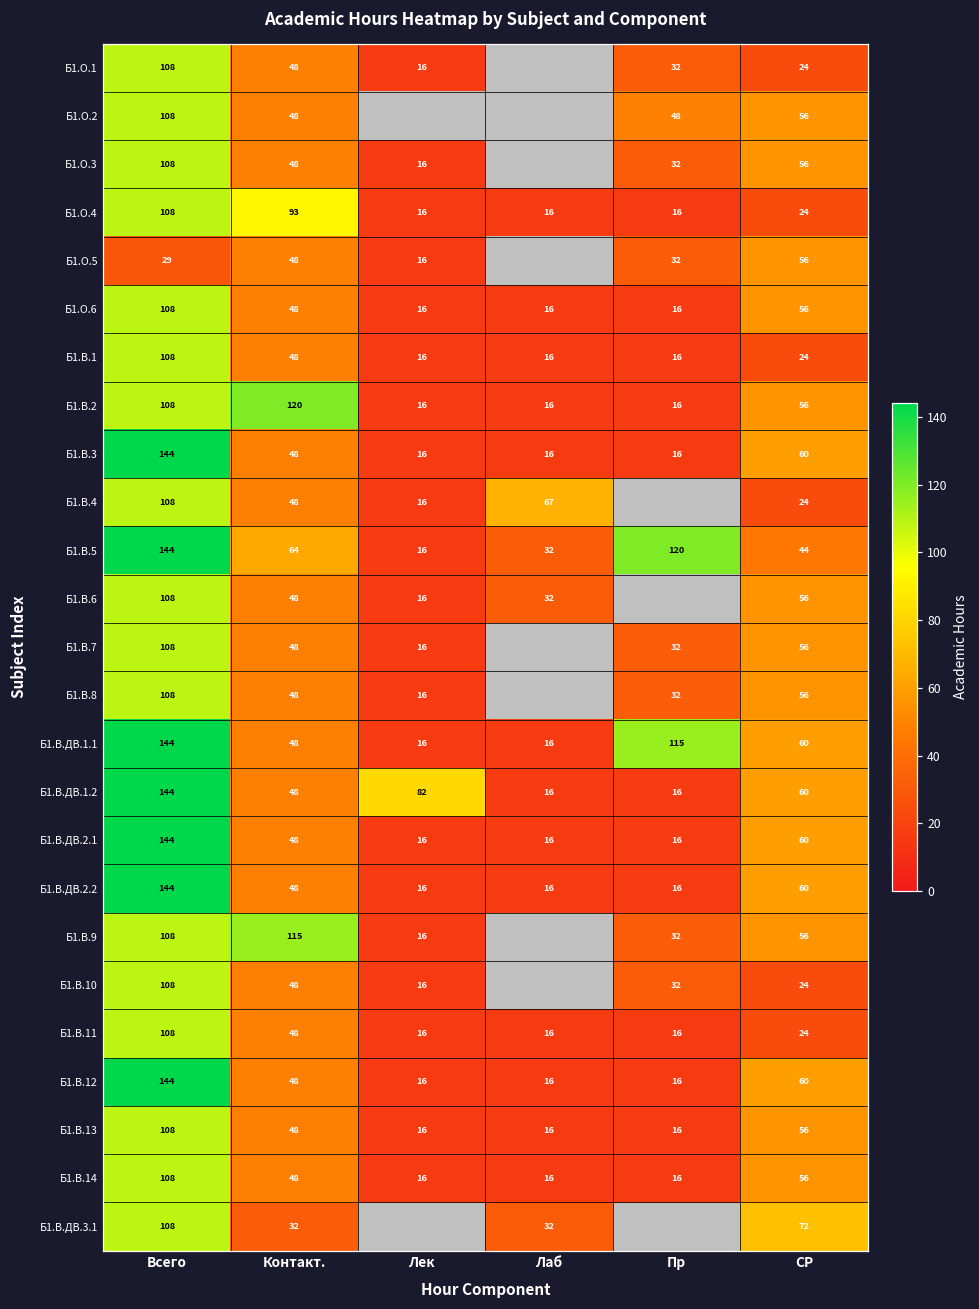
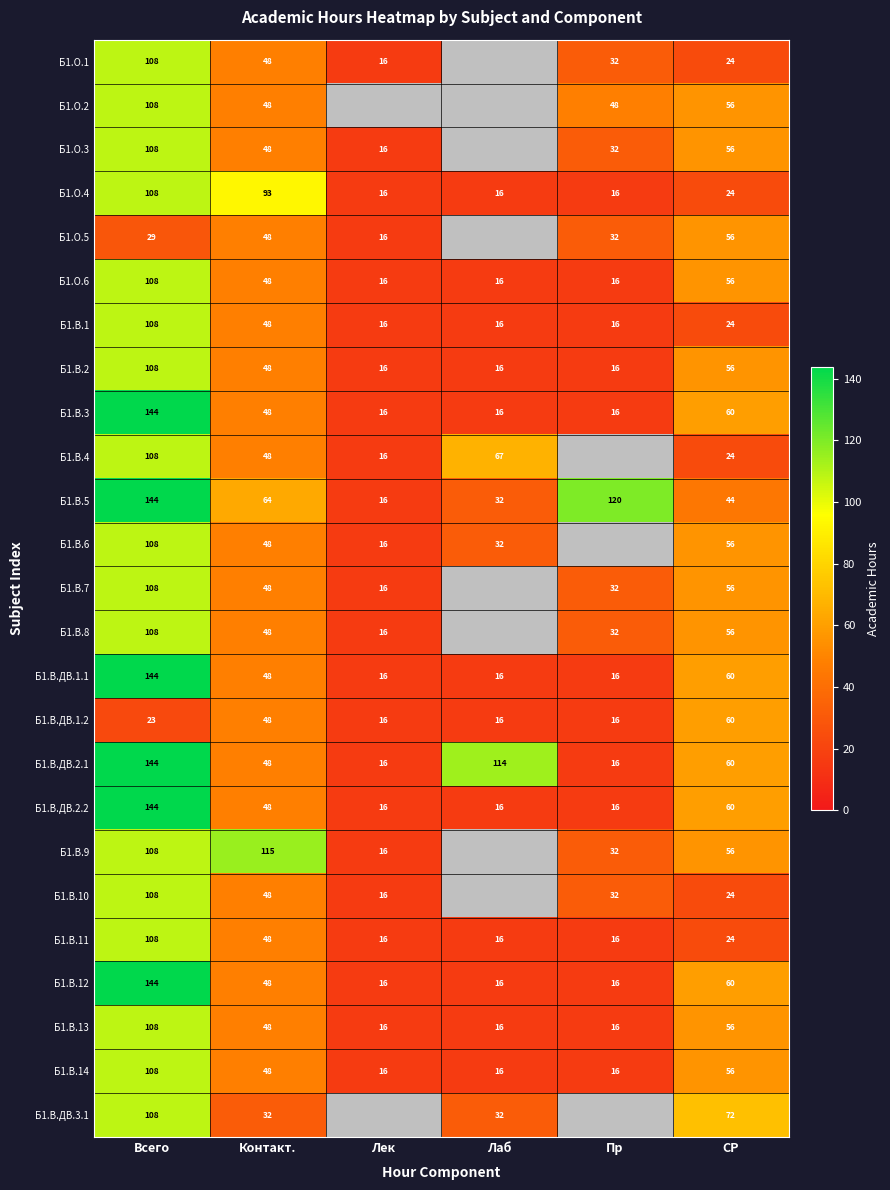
  {
    "Б1.О.1": {
      "Всего": 108,
      "Контакт.": 48,
      "Лек": 16,
      "Пр": 32,
      "СР": 24
    },
    "Б1.О.2": {
      "Всего": 108,
      "Контакт.": 48,
      "Пр": 48,
      "СР": 56
    },
    "Б1.О.3": {
      "Всего": 108,
      "Контакт.": 48,
      "Лек": 16,
      "Пр": 32,
      "СР": 56
    },
    "Б1.О.4": {
      "Всего": 108,
      "Контакт.": 93,
      "Лек": 16,
      "Лаб": 16,
      "Пр": 16,
      "СР": 24
    },
    "Б1.О.5": {
      "Всего": 29,
      "Контакт.": 48,
      "Лек": 16,
      "Пр": 32,
      "СР": 56
    },
    "Б1.О.6": {
      "Всего": 108,
      "Контакт.": 48,
      "Лек": 16,
      "Лаб": 16,
      "Пр": 16,
      "СР": 56
    },
    "Б1.В.1": {
      "Всего": 108,
      "Контакт.": 48,
      "Лек": 16,
      "Лаб": 16,
      "Пр": 16,
      "СР": 24
    },
    "Б1.В.2": {
      "Всего": 108,
-     "Контакт.": 120,
+     "Контакт.": 48,
      "Лек": 16,
      "Лаб": 16,
      "Пр": 16,
      "СР": 56
    },
    "Б1.В.3": {
      "Всего": 144,
      "Контакт.": 48,
      "Лек": 16,
      "Лаб": 16,
      "Пр": 16,
      "СР": 60
    },
    "Б1.В.4": {
      "Всего": 108,
      "Контакт.": 48,
      "Лек": 16,
      "Лаб": 67,
      "СР": 24
    },
    "Б1.В.5": {
      "Всего": 144,
      "Контакт.": 64,
      "Лек": 16,
      "Лаб": 32,
      "Пр": 120,
      "СР": 44
    },
    "Б1.В.6": {
      "Всего": 108,
      "Контакт.": 48,
      "Лек": 16,
      "Лаб": 32,
      "СР": 56
    },
    "Б1.В.7": {
      "Всего": 108,
      "Контакт.": 48,
      "Лек": 16,
      "Пр": 32,
      "СР": 56
    },
    "Б1.В.8": {
      "Всего": 108,
      "Контакт.": 48,
      "Лек": 16,
      "Пр": 32,
      "СР": 56
    },
    "Б1.В.ДВ.1.1": {
      "Всего": 144,
      "Контакт.": 48,
      "Лек": 16,
      "Лаб": 16,
-     "Пр": 115,
+     "Пр": 16,
      "СР": 60
    },
    "Б1.В.ДВ.1.2": {
-     "Всего": 144,
+     "Всего": 23,
      "Контакт.": 48,
-     "Лек": 82,
+     "Лек": 16,
      "Лаб": 16,
      "Пр": 16,
      "СР": 60
    },
    "Б1.В.ДВ.2.1": {
      "Всего": 144,
      "Контакт.": 48,
      "Лек": 16,
-     "Лаб": 16,
+     "Лаб": 114,
      "Пр": 16,
      "СР": 60
    },
    "Б1.В.ДВ.2.2": {
      "Всего": 144,
      "Контакт.": 48,
      "Лек": 16,
      "Лаб": 16,
      "Пр": 16,
      "СР": 60
    },
    "Б1.В.9": {
      "Всего": 108,
      "Контакт.": 115,
      "Лек": 16,
      "Пр": 32,
      "СР": 56
    },
    "Б1.В.10": {
      "Всего": 108,
      "Контакт.": 48,
      "Лек": 16,
      "Пр": 32,
      "СР": 24
    },
    "Б1.В.11": {
      "Всего": 108,
      "Контакт.": 48,
      "Лек": 16,
      "Лаб": 16,
      "Пр": 16,
      "СР": 24
    },
    "Б1.В.12": {
      "Всего": 144,
      "Контакт.": 48,
      "Лек": 16,
      "Лаб": 16,
      "Пр": 16,
      "СР": 60
    },
    "Б1.В.13": {
      "Всего": 108,
      "Контакт.": 48,
      "Лек": 16,
      "Лаб": 16,
      "Пр": 16,
      "СР": 56
    },
    "Б1.В.14": {
      "Всего": 108,
      "Контакт.": 48,
      "Лек": 16,
      "Лаб": 16,
      "Пр": 16,
      "СР": 56
    },
    "Б1.В.ДВ.3.1": {
      "Всего": 108,
      "Контакт.": 32,
      "Лаб": 32,
      "СР": 72
    }
  }
